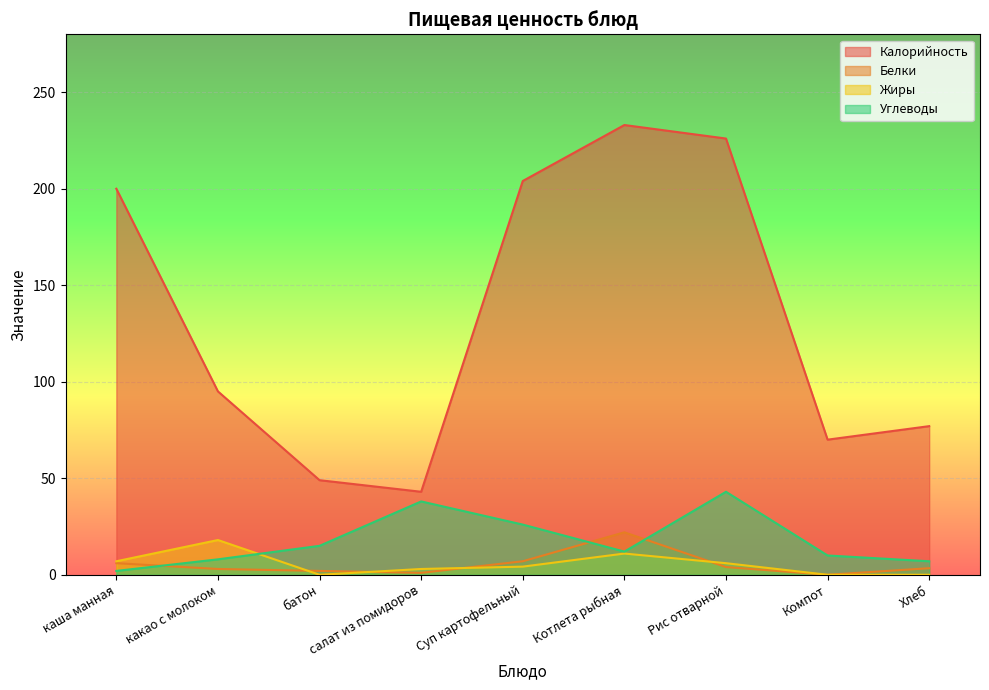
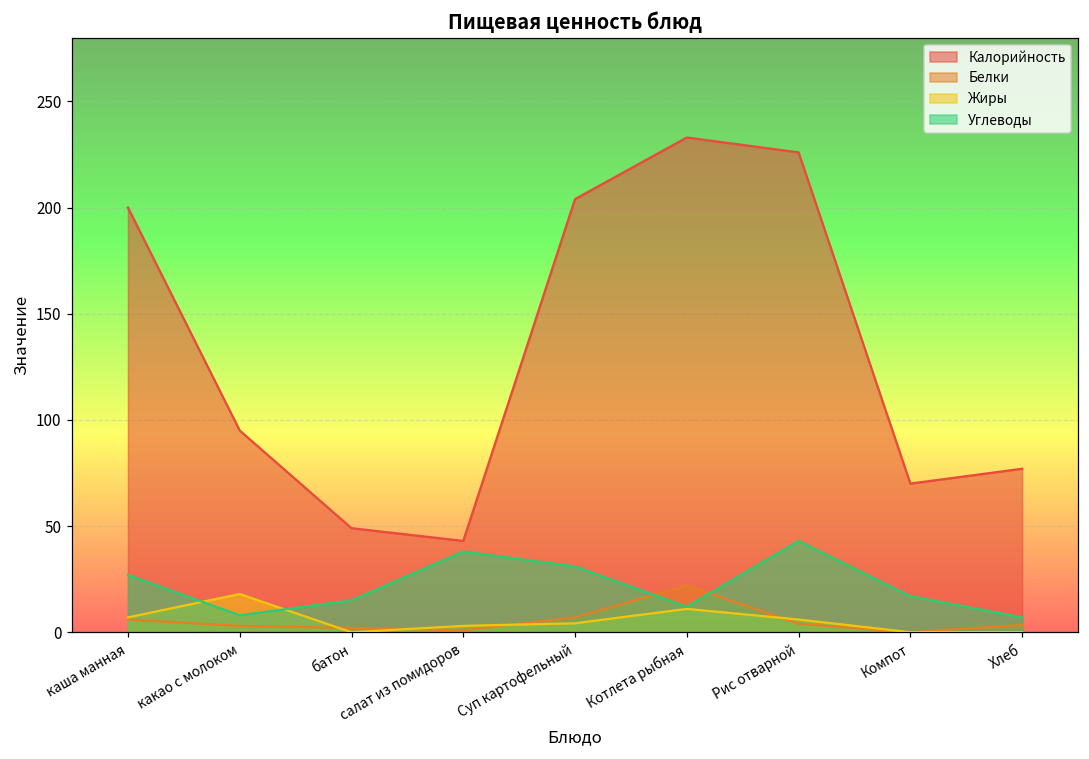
  {
    "Жиры": {
      "какао с молоком": 18,
      "батон": 0,
      "салат из помидоров": 3,
      "Суп картофельный": 4,
      "Рис отварной": 6,
      "Хлеб": 0
    },
    "Углеводы": {
-     "каша манная": 2,
+     "каша манная": 27,
      "какао с молоком": 8,
      "батон": 15,
      "салат из помидоров": 38,
-     "Суп картофельный": 26,
+     "Суп картофельный": 31,
      "Рис отварной": 43,
-     "Компот": 10,
+     "Компот": 17,
      "Хлеб": 7
    }
  }
